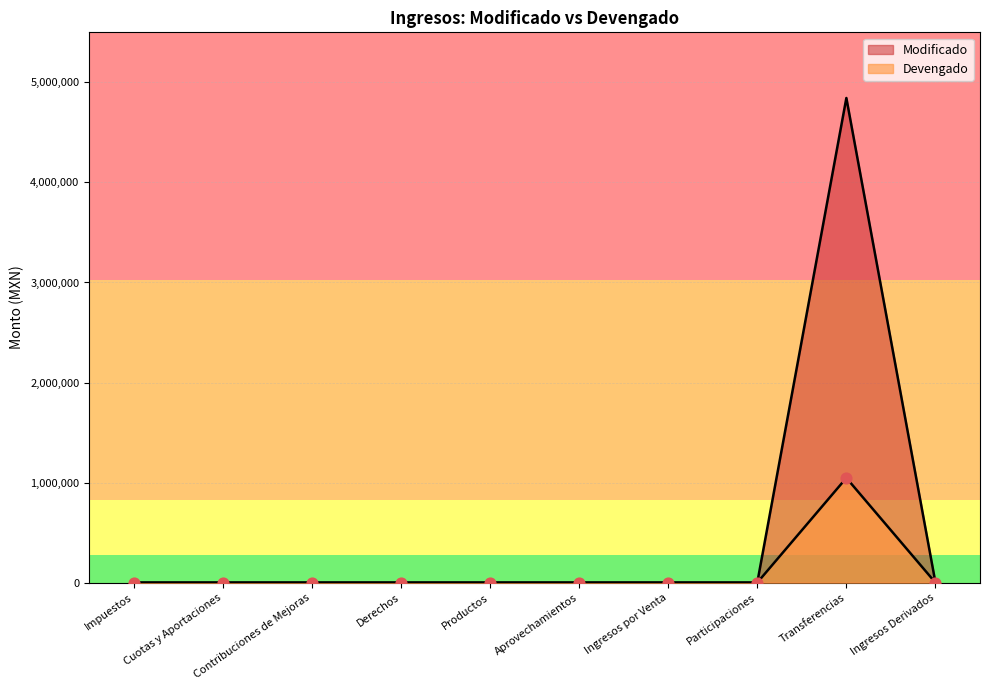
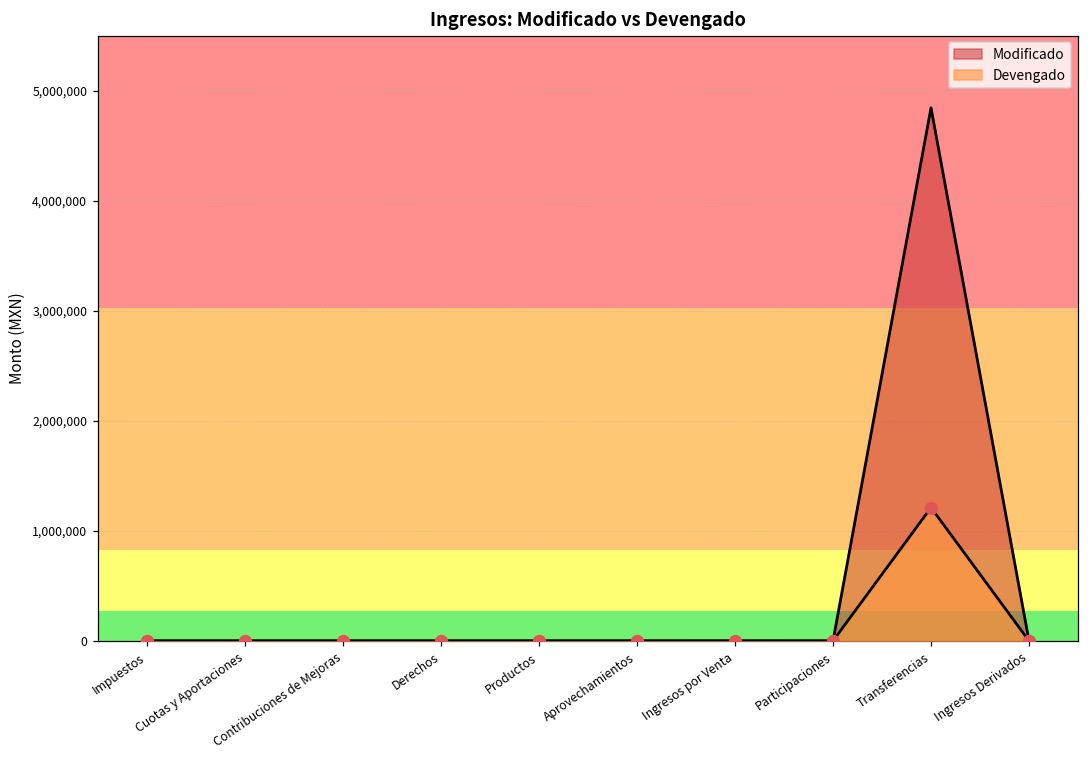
  {
    "Modificado": {
      "Transferencias": "4,840,000"
    },
    "Devengado": {
-     "Transferencias": "1,050,000"
+     "Transferencias": "1,210,000"
    }
  }
